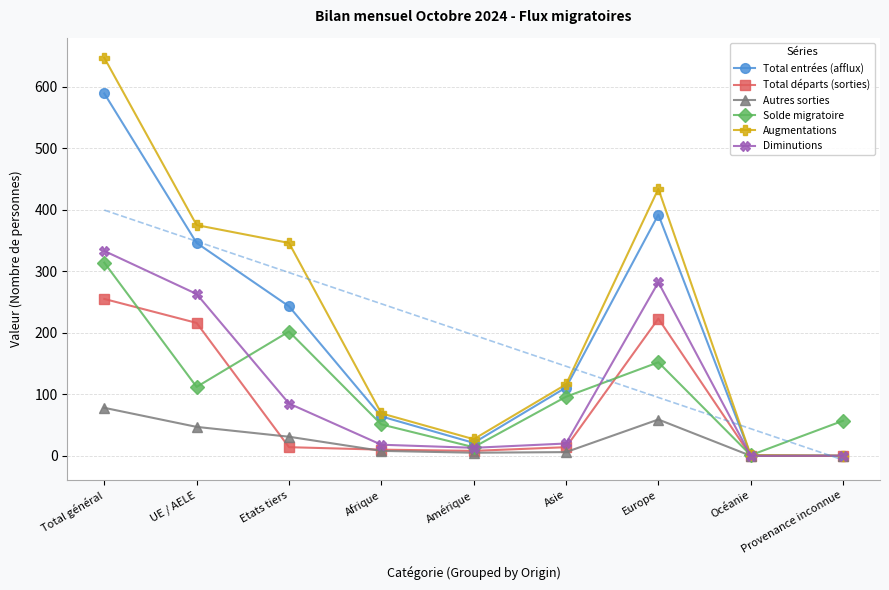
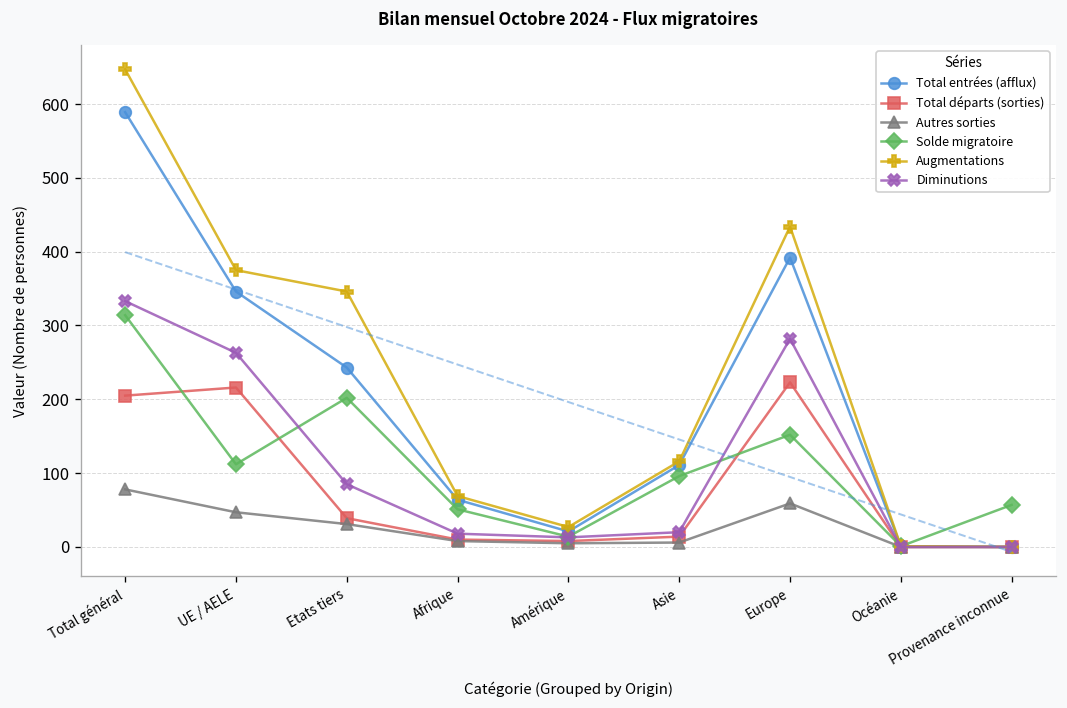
  {
    "Total départs (sorties)": {
-     "Total général": 260,
+     "Total général": 210,
      "UE / AELE": 220,
-     "Etats tiers": 10,
+     "Etats tiers": 40,
      "Asie": 10,
      "Europe": 220
    },
    "Autres sorties": {
      "Total général": 80,
      "UE / AELE": 50,
      "Etats tiers": 30,
      "Asie": 10,
      "Europe": 60
    },
    "Solde migratoire": {
      "Total général": 310,
      "UE / AELE": 110,
      "Etats tiers": 200,
      "Afrique": 50,
      "Asie": 100,
      "Europe": 150,
      "Provenance inconnue": 60
    },
    "Augmentations": {
      "Total général": 650,
      "UE / AELE": 380,
      "Etats tiers": 350,
      "Afrique": 70,
      "Amérique": 30,
      "Asie": 120,
      "Europe": 430
    },
    "Diminutions": {
      "Total général": 330,
      "UE / AELE": 260,
      "Etats tiers": 90,
      "Afrique": 20,
      "Asie": 20,
      "Europe": 280
    }
  }
